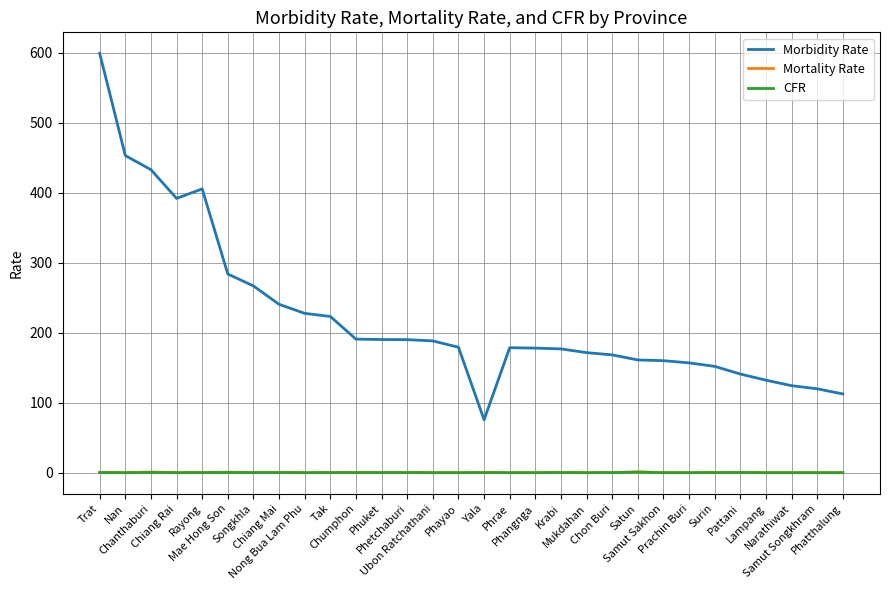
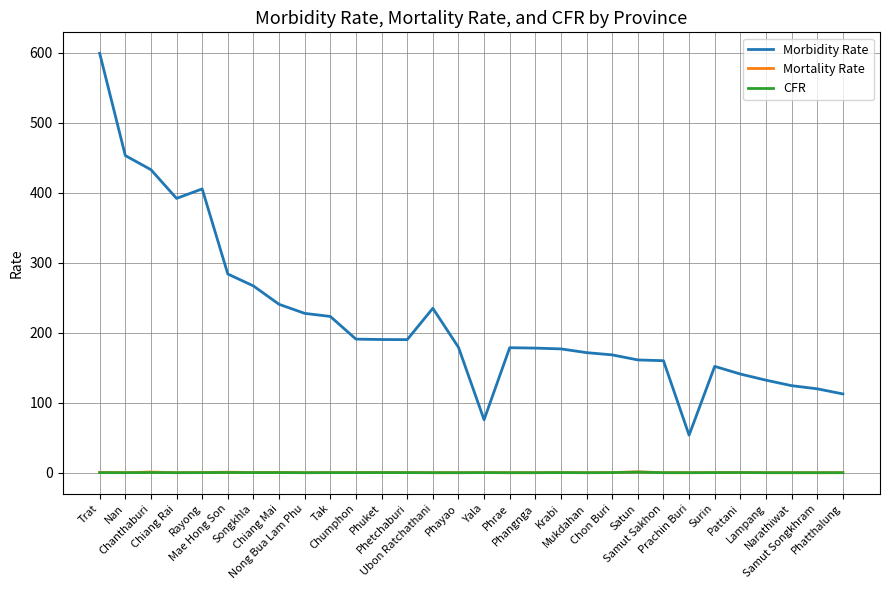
  {
    "Morbidity Rate": {
      "Trat": 600,
      "Nan": 450,
      "Chanthaburi": 430,
      "Chiang Rai": 390,
      "Rayong": 410,
      "Mae Hong Son": 280,
      "Songkhla": 270,
      "Chiang Mai": 240,
      "Nong Bua Lam Phu": 230,
      "Tak": 220,
      "Chumphon": 190,
      "Phuket": 190,
      "Phetchaburi": 190,
-     "Ubon Ratchathani": 190,
+     "Ubon Ratchathani": 230,
      "Phayao": 180,
      "Yala": 80,
      "Phrae": 180,
      "Phangnga": 180,
      "Krabi": 180,
      "Mukdahan": 170,
      "Chon Buri": 170,
      "Satun": 160,
      "Samut Sakhon": 160,
-     "Prachin Buri": 160,
+     "Prachin Buri": 50,
      "Surin": 150,
      "Pattani": 140,
      "Lampang": 130,
      "Narathiwat": 120,
      "Samut Songkhram": 120,
      "Phatthalung": 110
    }
  }
